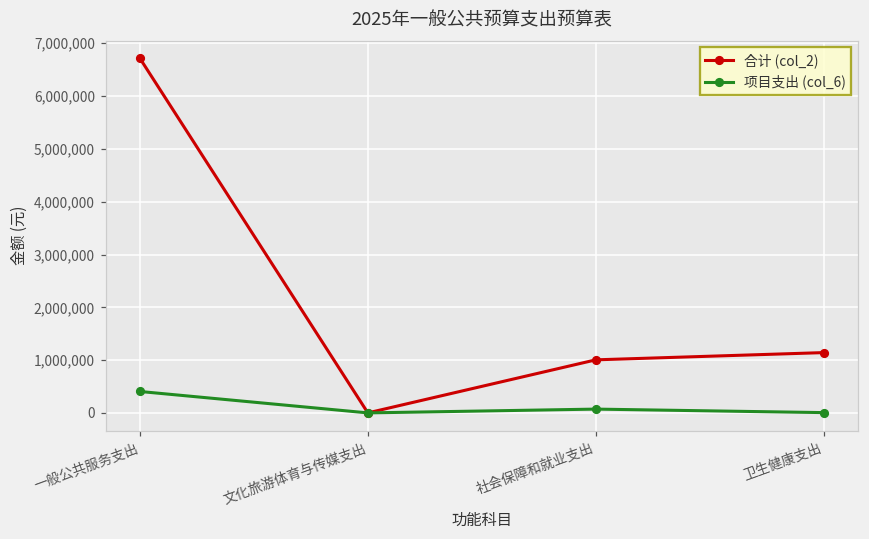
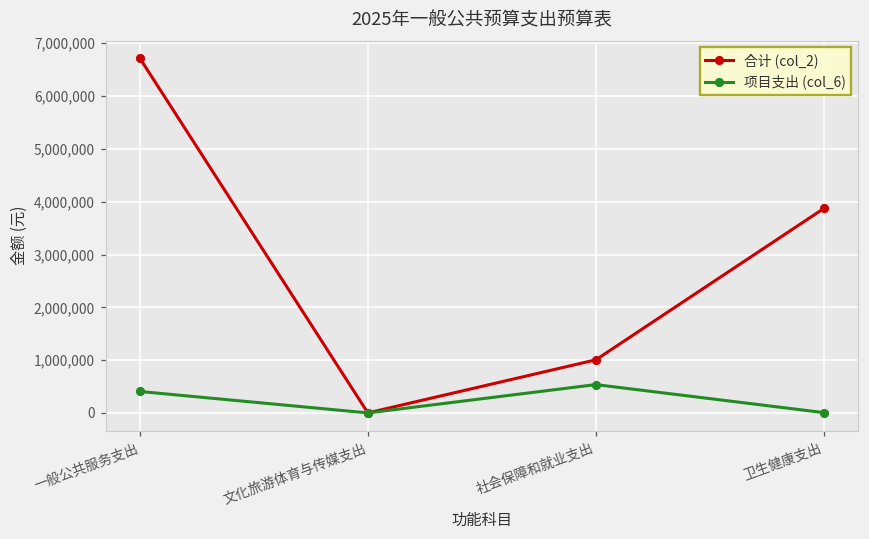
  {
    "合计 (col_2)": {
      "一般公共服务支出": "6,700,000",
      "社会保障和就业支出": "1,000,000",
-     "卫生健康支出": "1,100,000"
+     "卫生健康支出": "3,900,000"
    },
    "项目支出 (col_6)": {
      "一般公共服务支出": "400,000",
-     "社会保障和就业支出": "100,000",
+     "社会保障和就业支出": "500,000",
      "卫生健康支出": "0"
    }
  }
